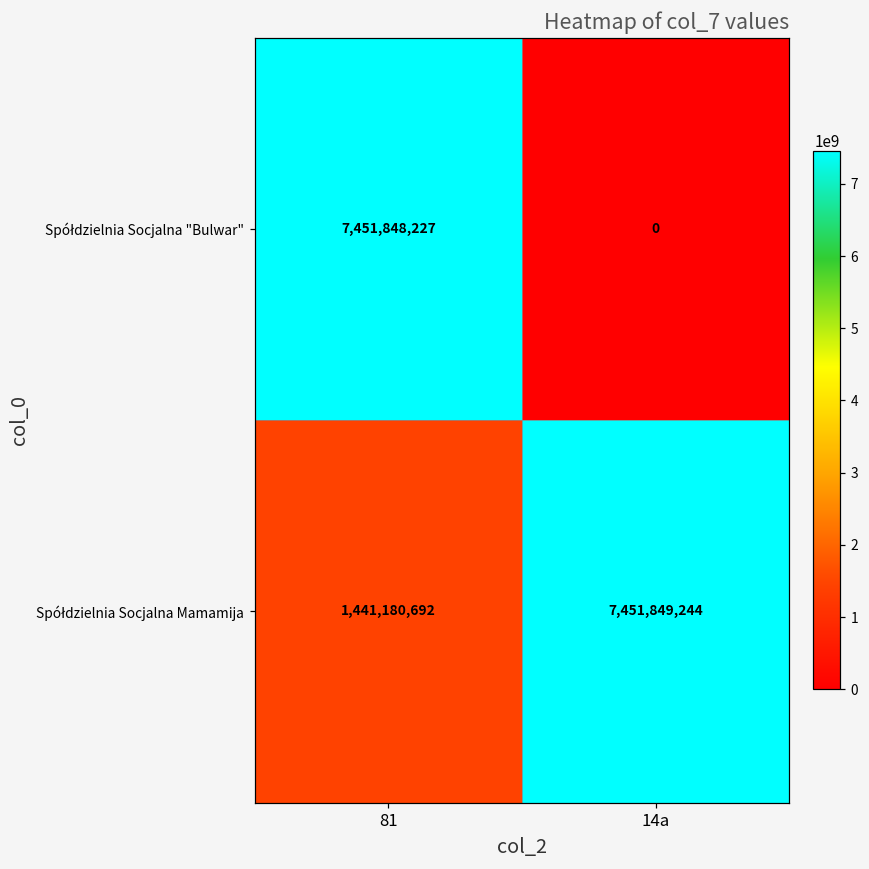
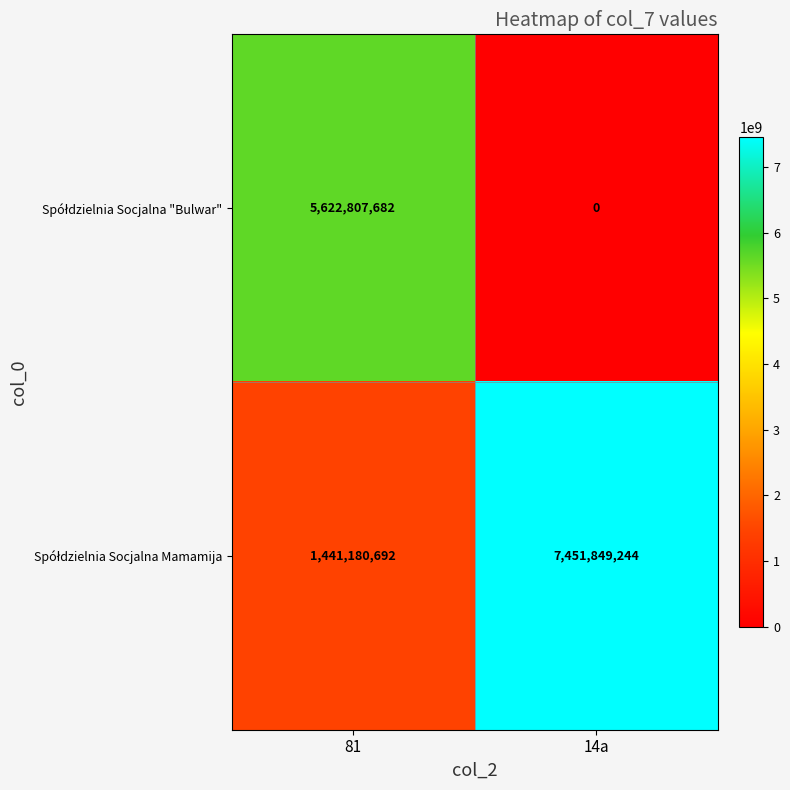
  {
    "Spółdzielnia Socjalna \"Bulwar\"": {
-     "81": "7,451,848,227",
+     "81": "5,622,807,682",
      "14a": "0"
    },
    "Spółdzielnia Socjalna Mamamija": {
      "81": "1,441,180,692",
      "14a": "7,451,849,244"
    }
  }
